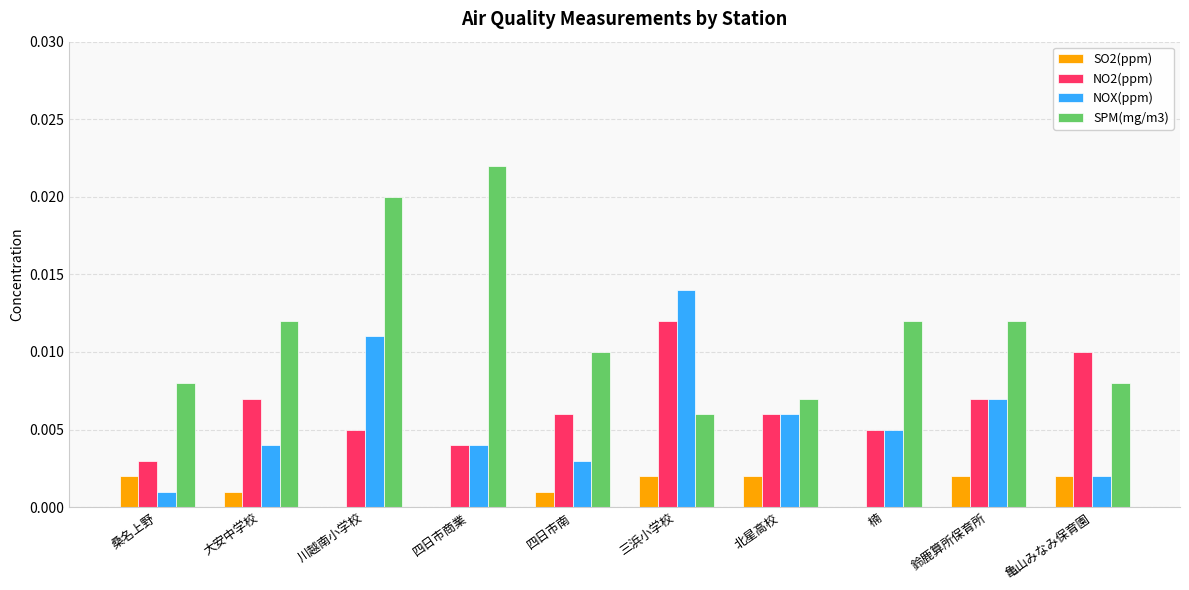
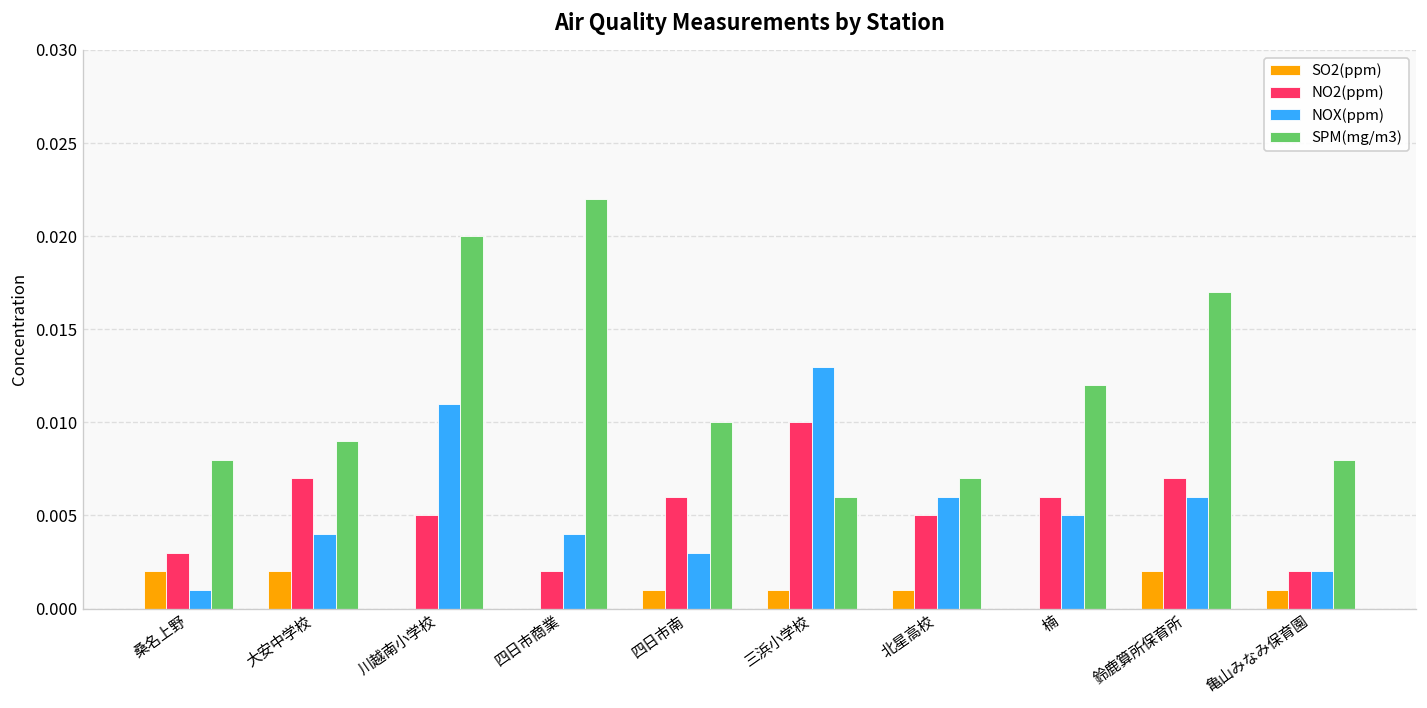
  {
    "SO2(ppm)": {
      "桑名上野": 0.002,
-     "大安中学校": 0.001,
+     "大安中学校": 0.002,
      "川越南小学校": 0.000,
      "四日市商業": 0.000,
      "四日市南": 0.001,
-     "三浜小学校": 0.002,
-     "北星高校": 0.002,
+     "三浜小学校": 0.001,
+     "北星高校": 0.001,
      "楠": 0.000,
      "鈴鹿算所保育所": 0.002,
-     "亀山みなみ保育園": 0.002
+     "亀山みなみ保育園": 0.001
    },
    "NO2(ppm)": {
      "桑名上野": 0.003,
      "大安中学校": 0.007,
      "川越南小学校": 0.005,
-     "四日市商業": 0.004,
+     "四日市商業": 0.002,
      "四日市南": 0.006,
-     "三浜小学校": 0.012,
-     "北星高校": 0.006,
-     "楠": 0.005,
+     "三浜小学校": 0.010,
+     "北星高校": 0.005,
+     "楠": 0.006,
      "鈴鹿算所保育所": 0.007,
-     "亀山みなみ保育園": 0.010
+     "亀山みなみ保育園": 0.002
    },
    "NOX(ppm)": {
      "桑名上野": 0.001,
      "大安中学校": 0.004,
      "川越南小学校": 0.011,
      "四日市商業": 0.004,
      "四日市南": 0.003,
-     "三浜小学校": 0.014,
+     "三浜小学校": 0.013,
      "北星高校": 0.006,
      "楠": 0.005,
-     "鈴鹿算所保育所": 0.007,
+     "鈴鹿算所保育所": 0.006,
      "亀山みなみ保育園": 0.002
    },
    "SPM(mg/m3)": {
      "桑名上野": 0.008,
-     "大安中学校": 0.012,
+     "大安中学校": 0.009,
      "川越南小学校": 0.020,
      "四日市商業": 0.022,
      "四日市南": 0.010,
      "三浜小学校": 0.006,
      "北星高校": 0.007,
      "楠": 0.012,
-     "鈴鹿算所保育所": 0.012,
+     "鈴鹿算所保育所": 0.017,
      "亀山みなみ保育園": 0.008
    }
  }
